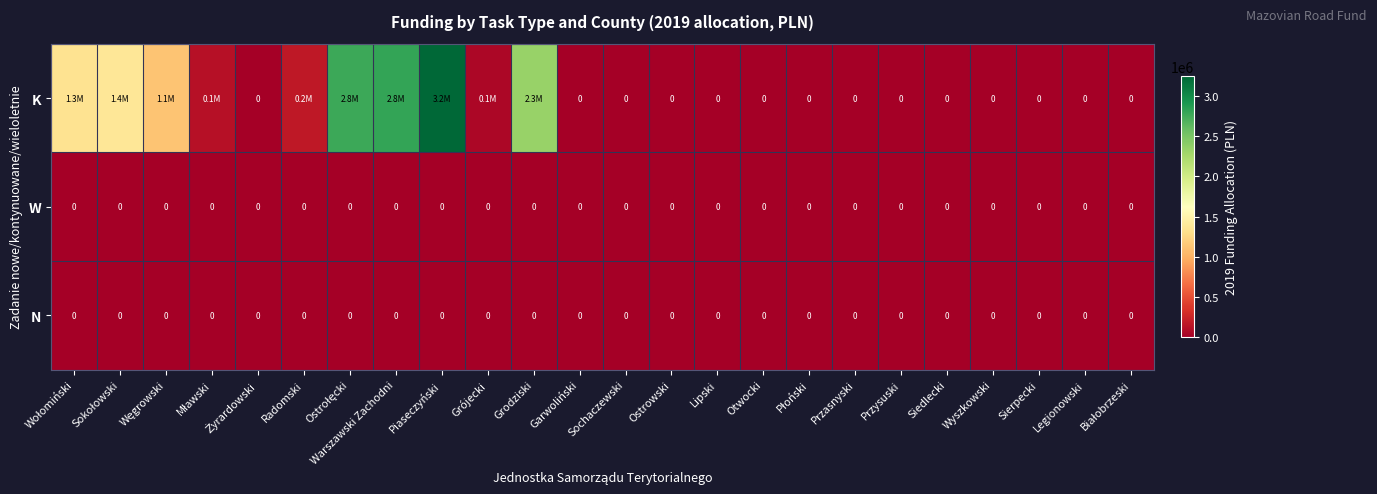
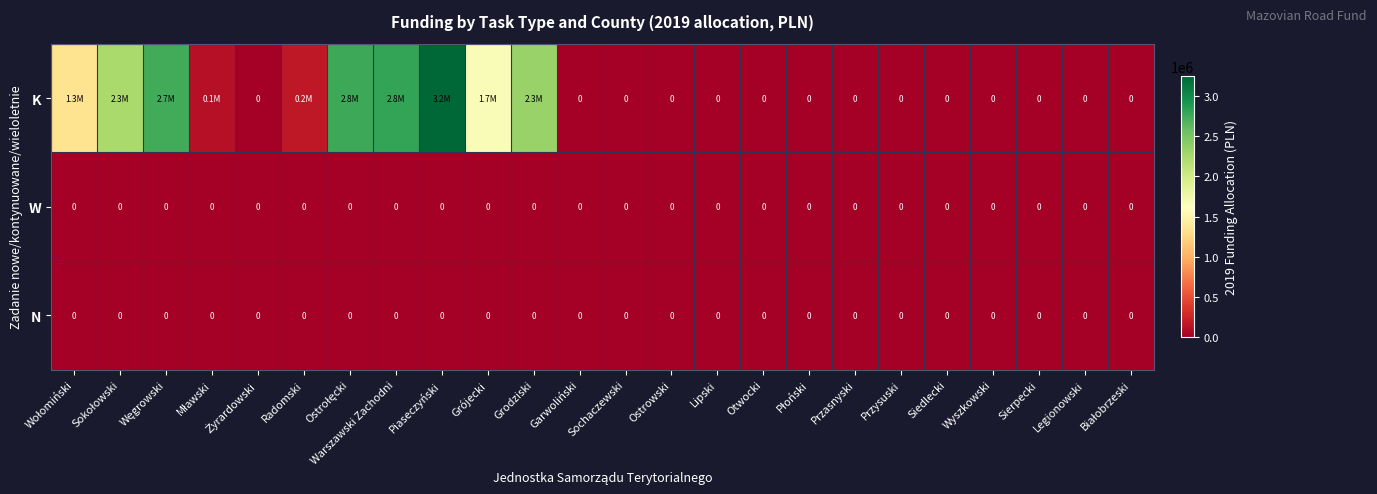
  {
    "K": {
      "Wołomiński": "1.3M",
-     "Sokołowski": "1.4M",
-     "Węgrowski": "1.1M",
+     "Sokołowski": "2.3M",
+     "Węgrowski": "2.7M",
      "Mławski": "0.1M",
      "Żyrardowski": "0",
      "Radomski": "0.2M",
      "Ostrołęcki": "2.8M",
      "Warszawski Zachodni": "2.8M",
      "Piaseczyński": "3.2M",
-     "Grójecki": "0.1M",
+     "Grójecki": "1.7M",
      "Grodziski": "2.3M",
      "Garwoliński": "0",
      "Sochaczewski": "0",
      "Ostrowski": "0",
      "Lipski": "0",
      "Otwocki": "0",
      "Płoński": "0",
      "Przasnyski": "0",
      "Przysuski": "0",
      "Siedlecki": "0",
      "Wyszkowski": "0",
      "Sierpecki": "0",
      "Legionowski": "0",
      "Białobrzeski": "0"
    },
    "W": {
      "Wołomiński": "0",
      "Sokołowski": "0",
      "Węgrowski": "0",
      "Mławski": "0",
      "Żyrardowski": "0",
      "Radomski": "0",
      "Ostrołęcki": "0",
      "Warszawski Zachodni": "0",
      "Piaseczyński": "0",
      "Grójecki": "0",
      "Grodziski": "0",
      "Garwoliński": "0",
      "Sochaczewski": "0",
      "Ostrowski": "0",
      "Lipski": "0",
      "Otwocki": "0",
      "Płoński": "0",
      "Przasnyski": "0",
      "Przysuski": "0",
      "Siedlecki": "0",
      "Wyszkowski": "0",
      "Sierpecki": "0",
      "Legionowski": "0",
      "Białobrzeski": "0"
    },
    "N": {
      "Wołomiński": "0",
      "Sokołowski": "0",
      "Węgrowski": "0",
      "Mławski": "0",
      "Żyrardowski": "0",
      "Radomski": "0",
      "Ostrołęcki": "0",
      "Warszawski Zachodni": "0",
      "Piaseczyński": "0",
      "Grójecki": "0",
      "Grodziski": "0",
      "Garwoliński": "0",
      "Sochaczewski": "0",
      "Ostrowski": "0",
      "Lipski": "0",
      "Otwocki": "0",
      "Płoński": "0",
      "Przasnyski": "0",
      "Przysuski": "0",
      "Siedlecki": "0",
      "Wyszkowski": "0",
      "Sierpecki": "0",
      "Legionowski": "0",
      "Białobrzeski": "0"
    }
  }
